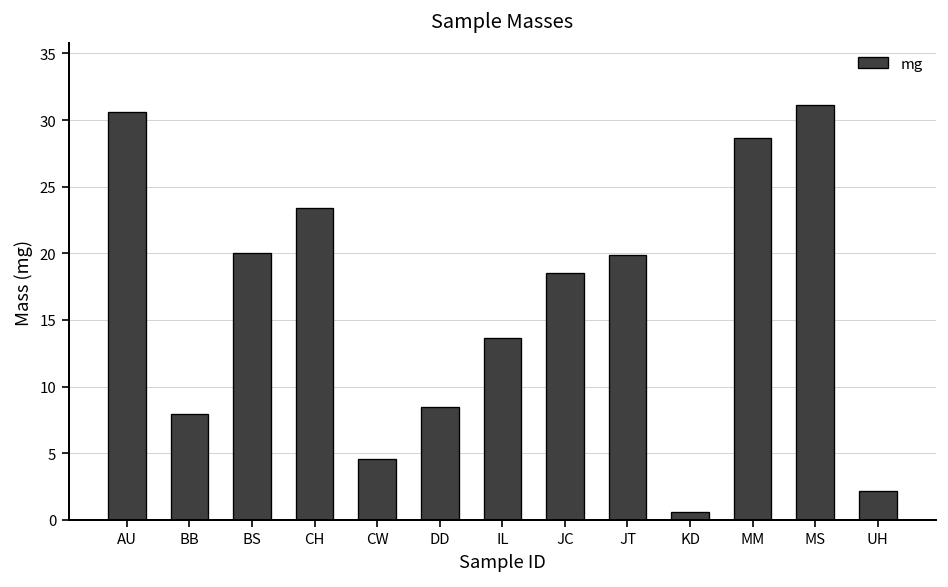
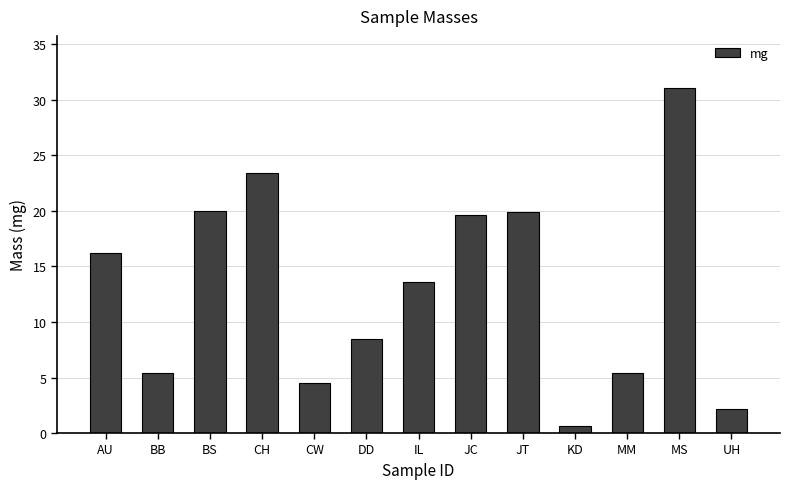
  {
-   "AU": 30.6,
-   "BB": 7.9,
+   "AU": 16.2,
+   "BB": 5.4,
    "BS": 20.0,
    "CH": 23.4,
    "CW": 4.5,
    "DD": 8.5,
    "IL": 13.6,
-   "JC": 18.6,
+   "JC": 19.6,
    "JT": 19.9,
    "KD": 0.6,
-   "MM": 28.7,
+   "MM": 5.5,
    "MS": 31.1,
    "UH": 2.2
  }
